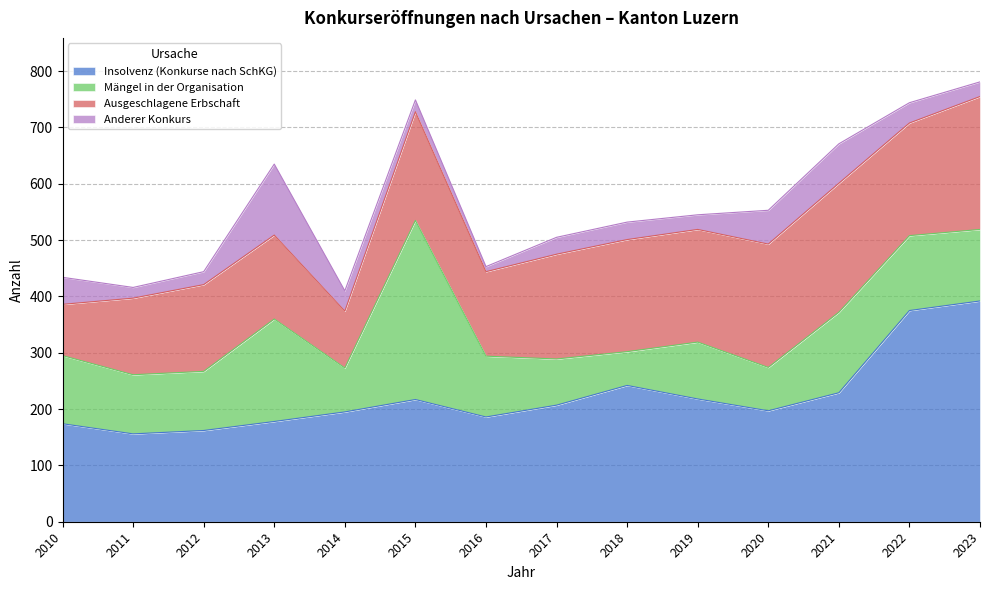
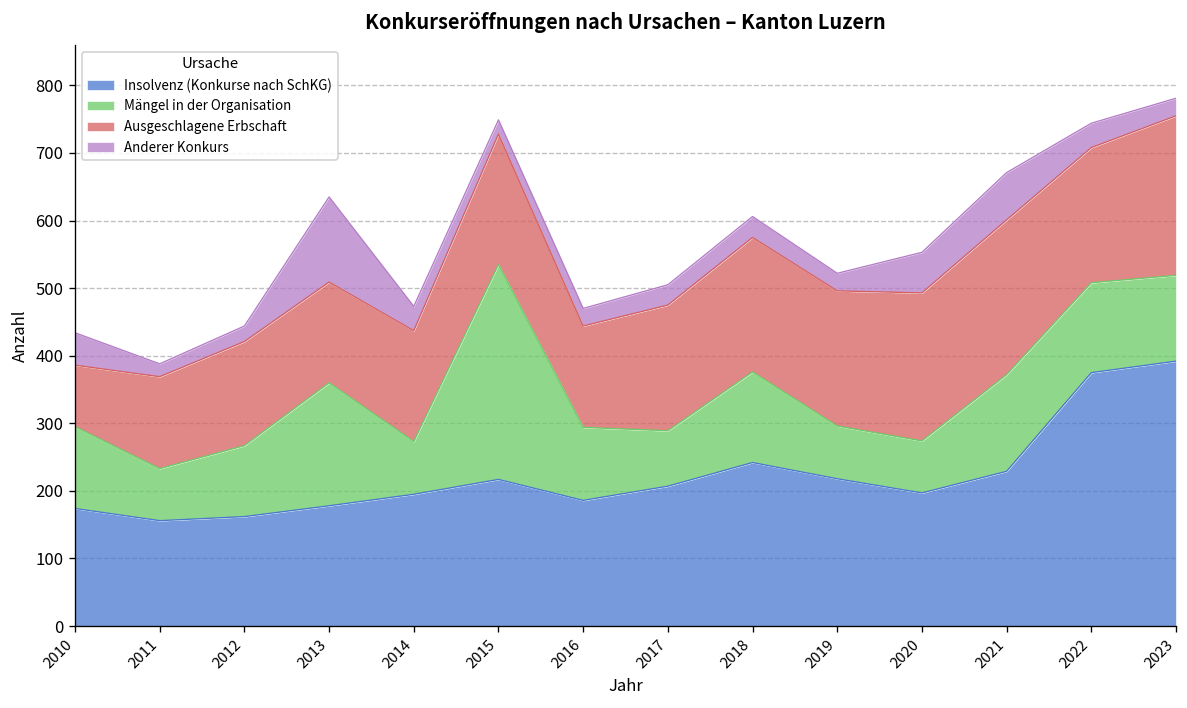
  {
    "Insolvenz (Konkurse nach SchKG)": {
      "2010": 170,
      "2011": 160,
      "2012": 160,
      "2013": 180,
      "2014": 200,
      "2015": 220,
      "2016": 190,
      "2017": 210,
      "2018": 240,
      "2019": 220,
      "2020": 200,
      "2021": 230,
      "2022": 380,
      "2023": 390
    },
    "Mängel in der Organisation": {
      "2010": 120,
-     "2011": 110,
+     "2011": 80,
      "2012": 110,
      "2013": 180,
      "2014": 80,
      "2015": 320,
      "2016": 110,
      "2017": 80,
-     "2018": 60,
-     "2019": 100,
+     "2018": 130,
+     "2019": 80,
      "2020": 80,
      "2021": 140,
      "2022": 130,
      "2023": 130
    },
    "Ausgeschlagene Erbschaft": {
      "2010": 90,
      "2011": 140,
      "2012": 150,
      "2013": 150,
-     "2014": 100,
+     "2014": 160,
      "2015": 190,
      "2016": 150,
      "2017": 190,
      "2018": 200,
      "2019": 200,
      "2020": 220,
      "2021": 230,
      "2022": 200,
      "2023": 240
    },
    "Anderer Konkurs": {
      "2010": 50,
      "2011": 20,
      "2012": 20,
      "2013": 130,
      "2014": 40,
      "2015": 20,
-     "2016": 10,
+     "2016": 30,
      "2017": 30,
      "2018": 30,
      "2019": 30,
      "2020": 60,
      "2021": 70,
      "2022": 40,
      "2023": 30
    }
  }
